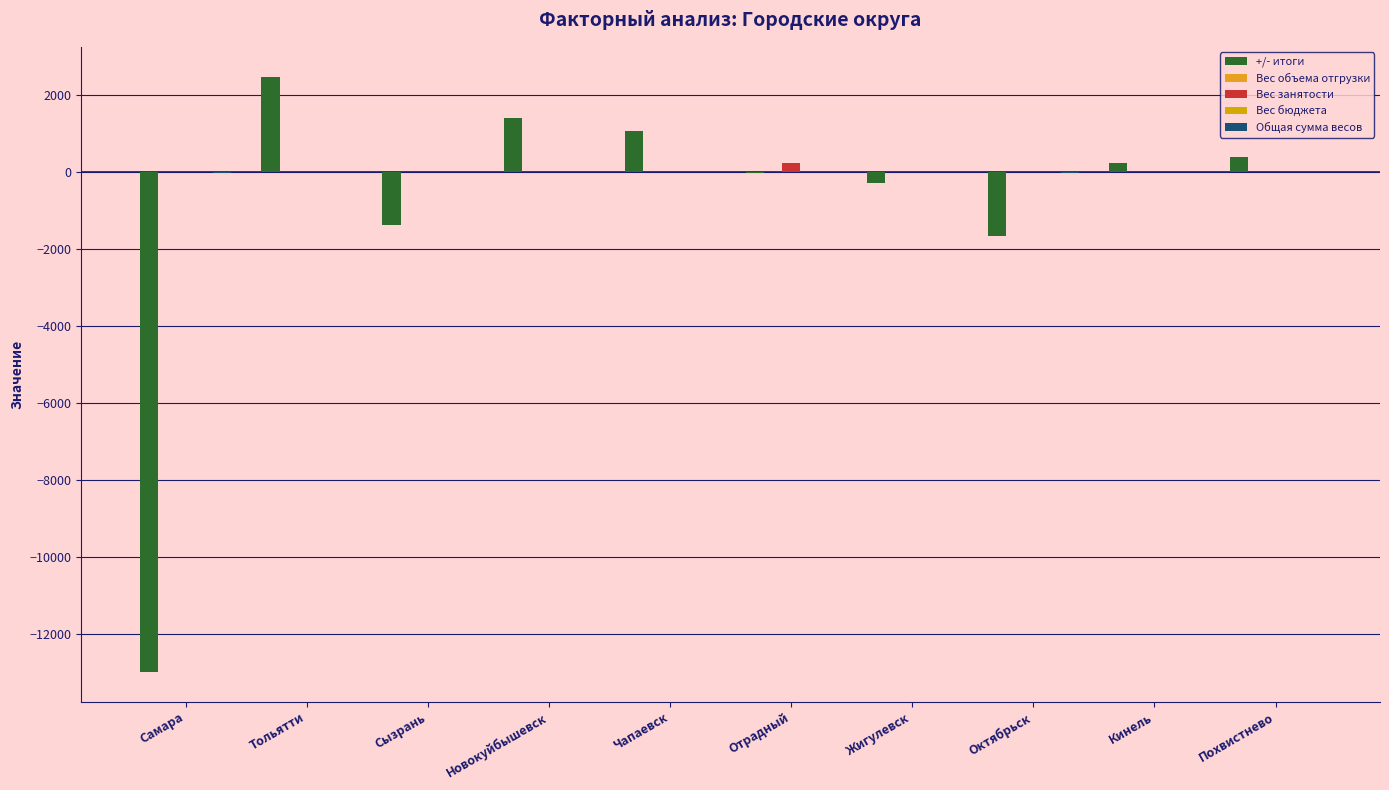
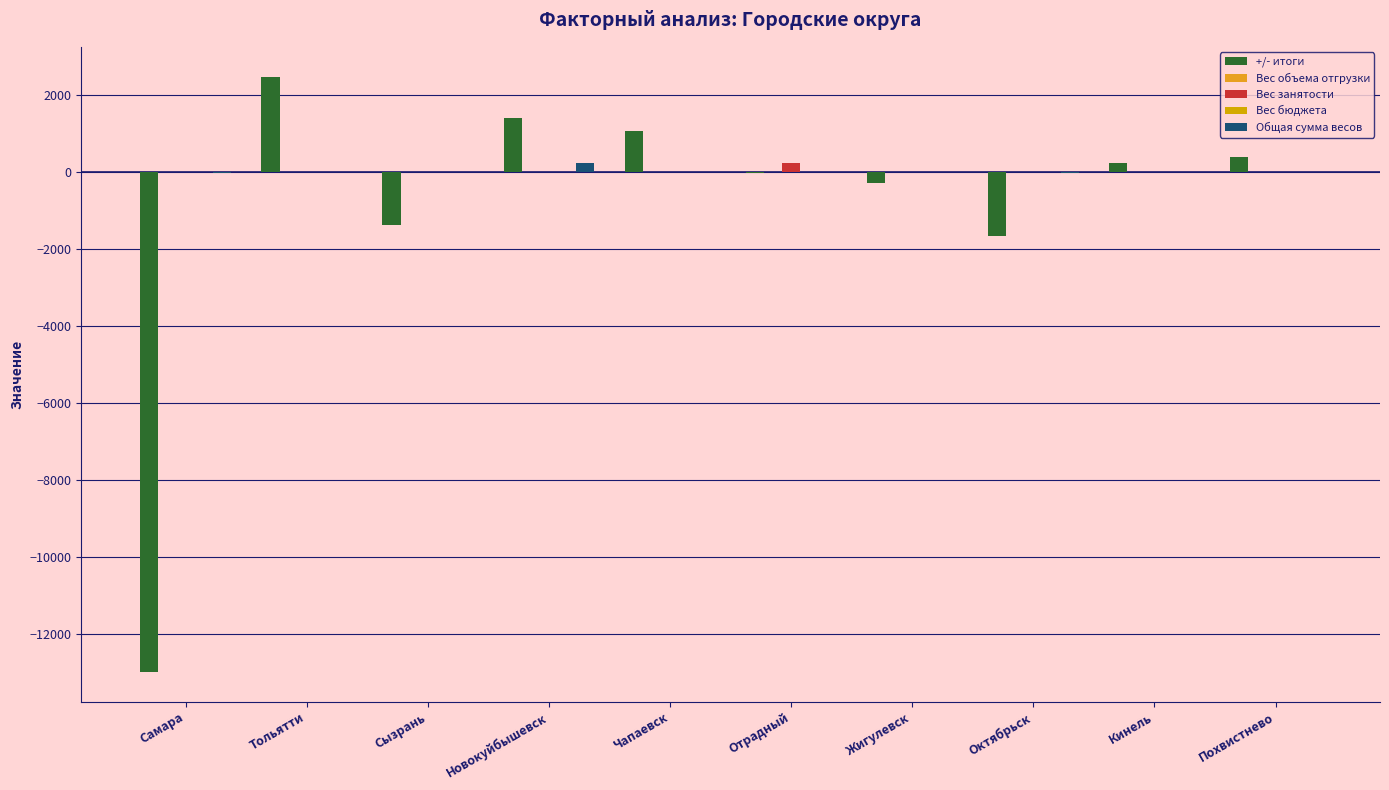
  {
    "+/- итоги": {
      "Самара": -13000,
      "Тольятти": 2500,
      "Сызрань": -1400,
      "Новокуйбышевск": 1400,
      "Чапаевск": 1100,
      "Жигулевск": -300,
      "Октябрьск": -1600,
      "Кинель": 200,
      "Похвистнево": 400
    },
    "Вес занятости": {
      "Отрадный": 200,
      "Кинель": 0
    },
    "Общая сумма весов": {
-     "Новокуйбышевск": 0
+     "Новокуйбышевск": 200
    }
  }
